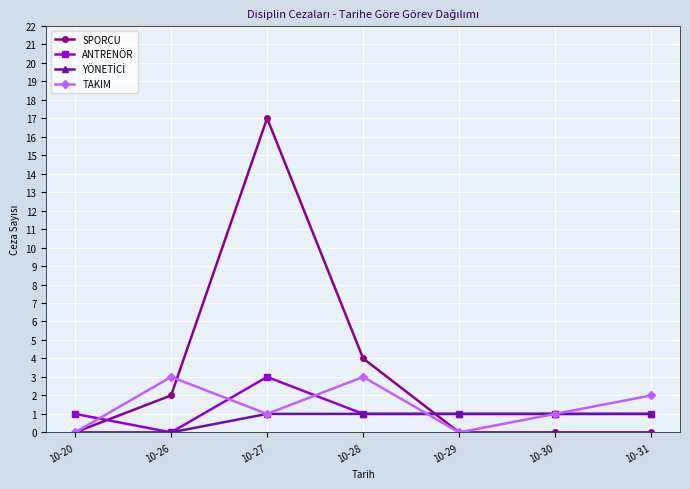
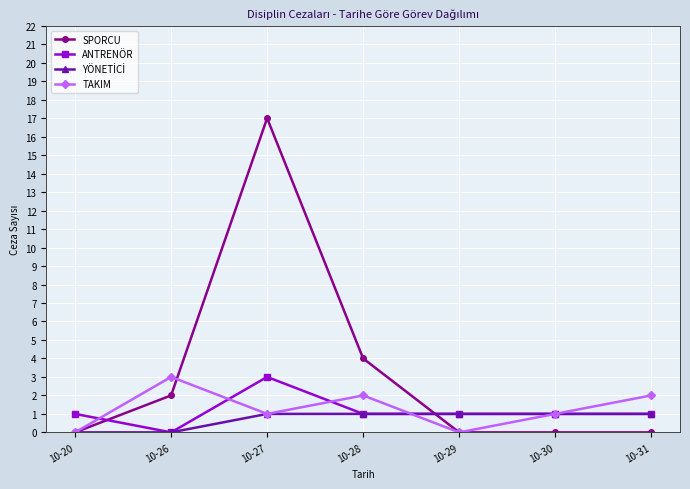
  {
    "TAKIM": {
      "10-26": 3,
-     "10-28": 3,
+     "10-28": 2,
      "10-31": 2
    }
  }
